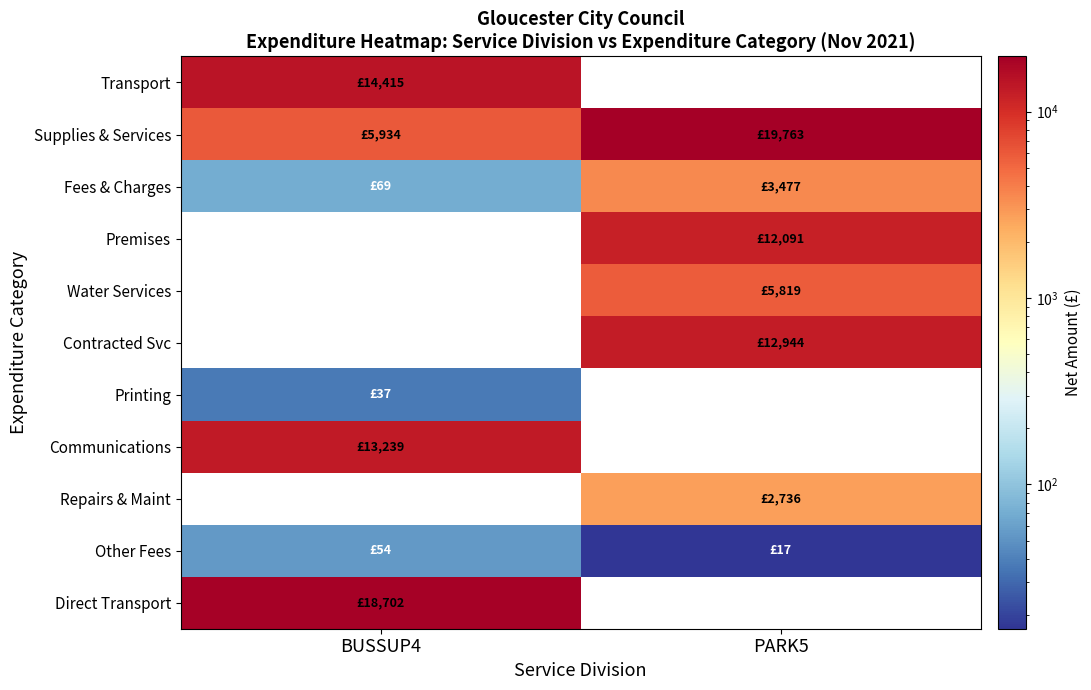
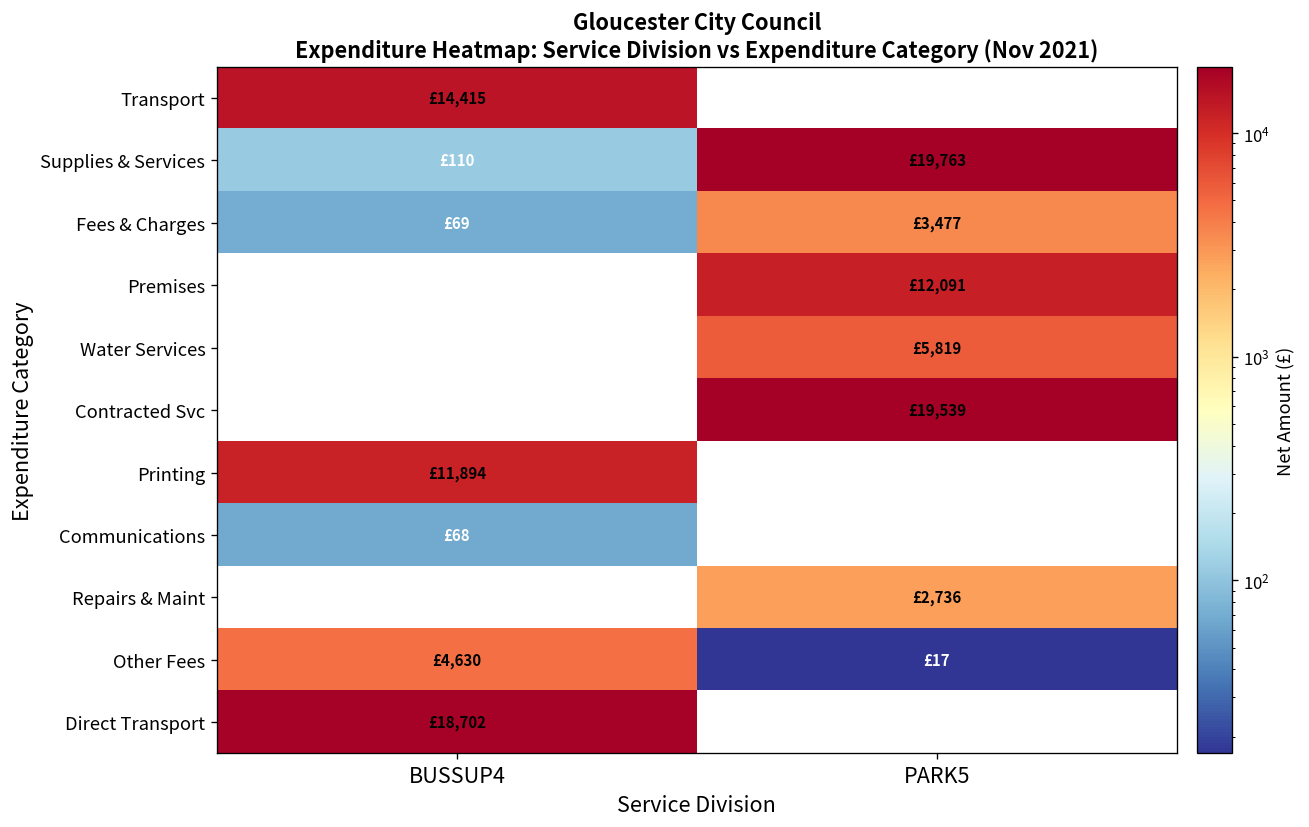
  {
    "Transport": {
      "BUSSUP4": "£14,415"
    },
    "Supplies & Services": {
-     "BUSSUP4": "£5,934",
+     "BUSSUP4": "£110",
      "PARK5": "£19,763"
    },
    "Fees & Charges": {
      "BUSSUP4": "£69",
      "PARK5": "£3,477"
    },
    "Premises": {
      "PARK5": "£12,091"
    },
    "Water Services": {
      "PARK5": "£5,819"
    },
    "Contracted Svc": {
-     "PARK5": "£12,944"
+     "PARK5": "£19,539"
    },
    "Printing": {
-     "BUSSUP4": "£37"
+     "BUSSUP4": "£11,894"
    },
    "Communications": {
-     "BUSSUP4": "£13,239"
+     "BUSSUP4": "£68"
    },
    "Repairs & Maint": {
      "PARK5": "£2,736"
    },
    "Other Fees": {
-     "BUSSUP4": "£54",
+     "BUSSUP4": "£4,630",
      "PARK5": "£17"
    },
    "Direct Transport": {
      "BUSSUP4": "£18,702"
    }
  }
